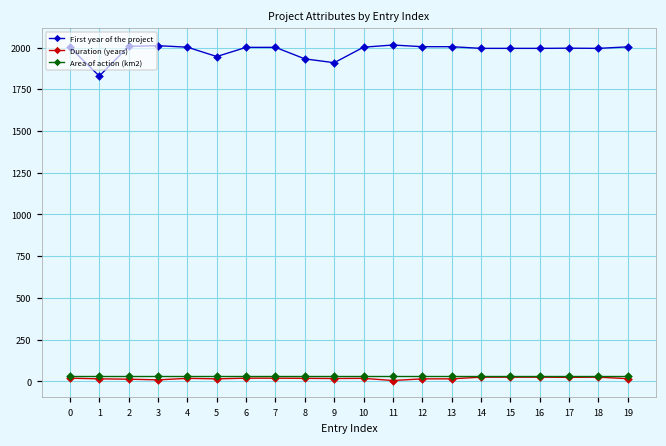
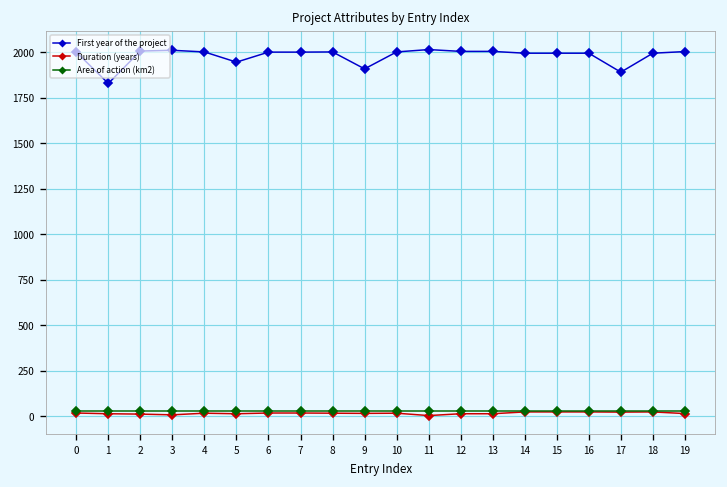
  {
    "First year of the project": {
      "1": 1830,
      "3": 2010,
      "4": 2000,
      "5": 1950,
      "6": 2000,
      "7": 2000,
-     "8": 1930,
+     "8": 2000,
      "9": 1910,
      "10": 2000,
      "11": 2020,
      "12": 2010,
      "13": 2010,
      "14": 2000,
      "15": 2000,
      "16": 2000,
-     "17": 2000,
+     "17": 1890,
      "18": 2000,
      "19": 2000
    },
    "Duration (years)": {
      "2": 10,
      "3": 10,
      "11": 10
    },
    "Area of action (km2)": {
      "2": 30,
      "3": 30,
      "11": 30
    }
  }
